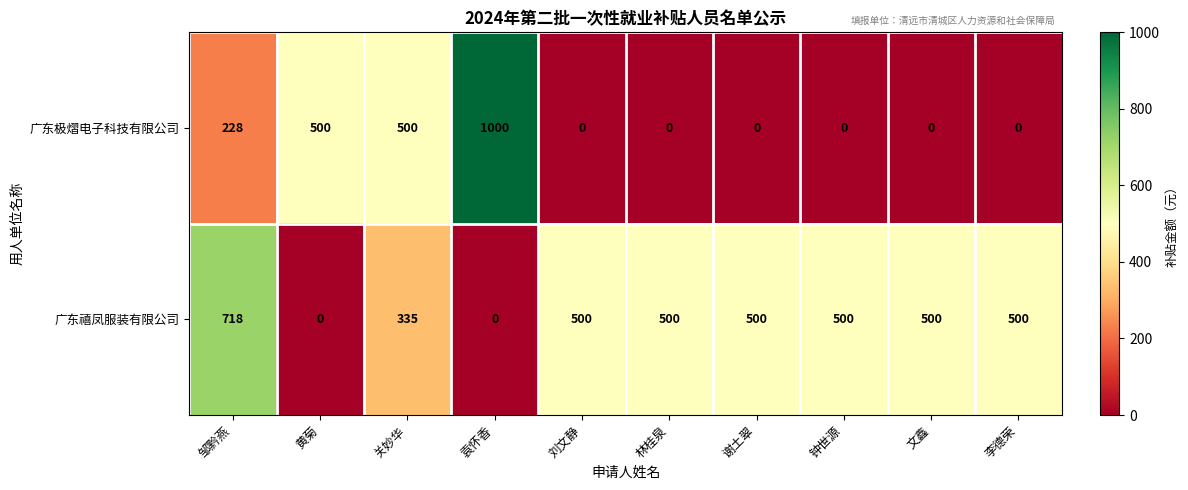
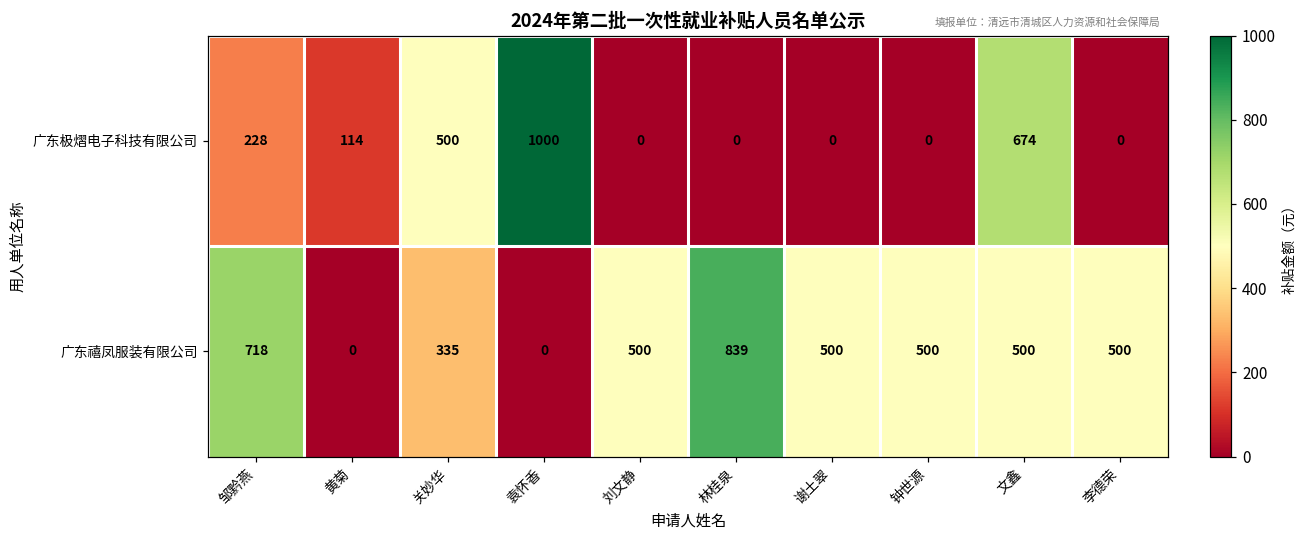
  {
    "广东极熠电子科技有限公司": {
      "邹黔燕": 228,
-     "黄菊": 500,
+     "黄菊": 114,
      "关妙华": 500,
      "袁怀香": 1000,
      "刘文静": 0,
      "林桂泉": 0,
      "谢土翠": 0,
      "钟世源": 0,
-     "文鑫": 0,
+     "文鑫": 674,
      "李德荣": 0
    },
    "广东禧凤服装有限公司": {
      "邹黔燕": 718,
      "黄菊": 0,
      "关妙华": 335,
      "袁怀香": 0,
      "刘文静": 500,
-     "林桂泉": 500,
+     "林桂泉": 839,
      "谢土翠": 500,
      "钟世源": 500,
      "文鑫": 500,
      "李德荣": 500
    }
  }
